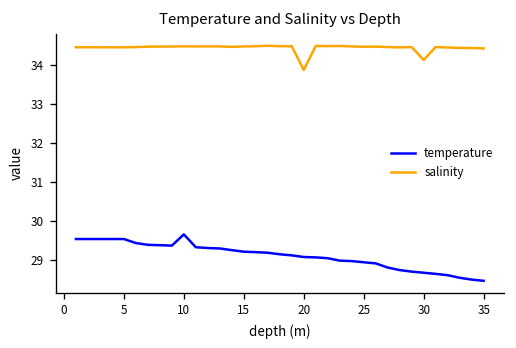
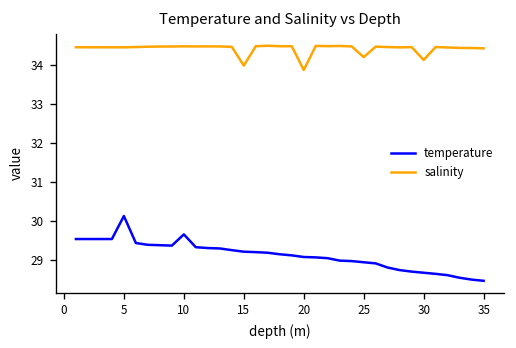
  {
    "temperature": {
-     "5": 29.5,
+     "5": 30.1,
      "10": 29.7,
      "15": 29.2,
      "20": 29.1,
      "25": 28.9,
      "30": 28.7,
      "35": 28.5
    },
    "salinity": {
      "5": 34.5,
      "10": 34.5,
-     "15": 34.5,
+     "15": 34.0,
      "20": 33.9,
-     "25": 34.5,
+     "25": 34.2,
      "30": 34.1,
      "35": 34.4
    }
  }
